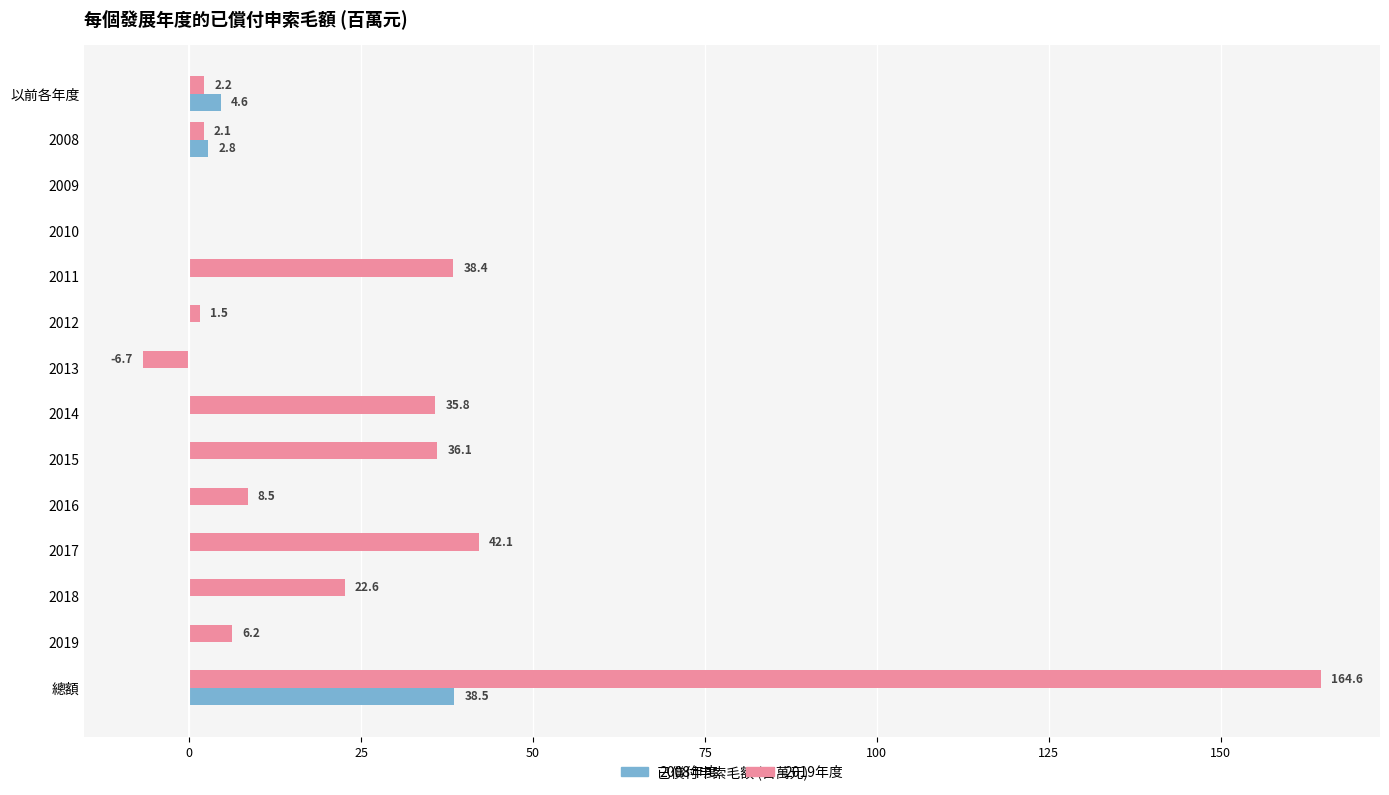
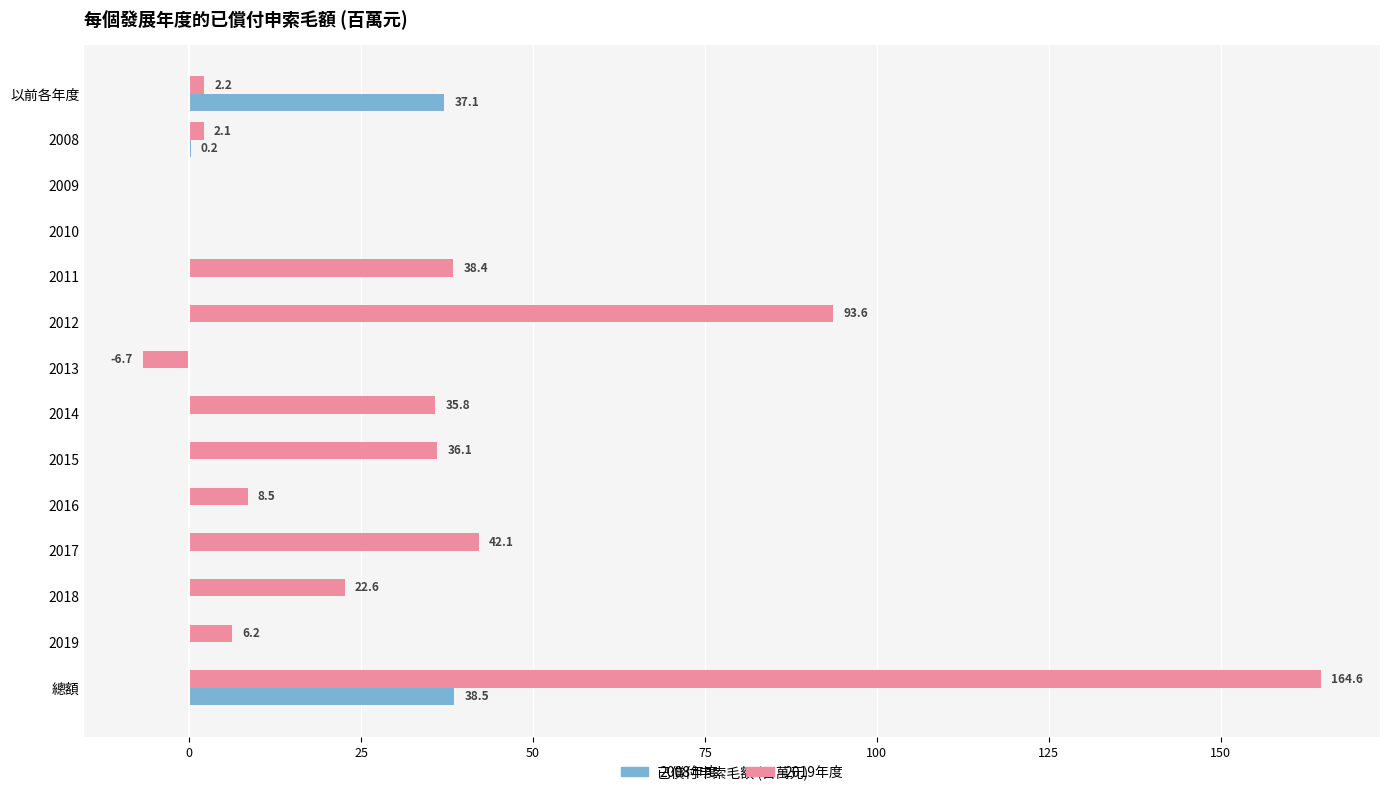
  {
    "2008年度": {
-     "以前各年度": 4.6,
-     "2008": 2.8,
+     "以前各年度": 37.1,
+     "2008": 0.2,
      "總額": 38.5
    },
    "2019年度": {
      "以前各年度": 2.2,
      "2008": 2.1,
      "2011": 38.4,
-     "2012": 1.5,
+     "2012": 93.6,
      "2013": -6.7,
      "2014": 35.8,
      "2015": 36.1,
      "2016": 8.5,
      "2017": 42.1,
      "2018": 22.6,
      "2019": 6.2,
      "總額": 164.6
    }
  }
